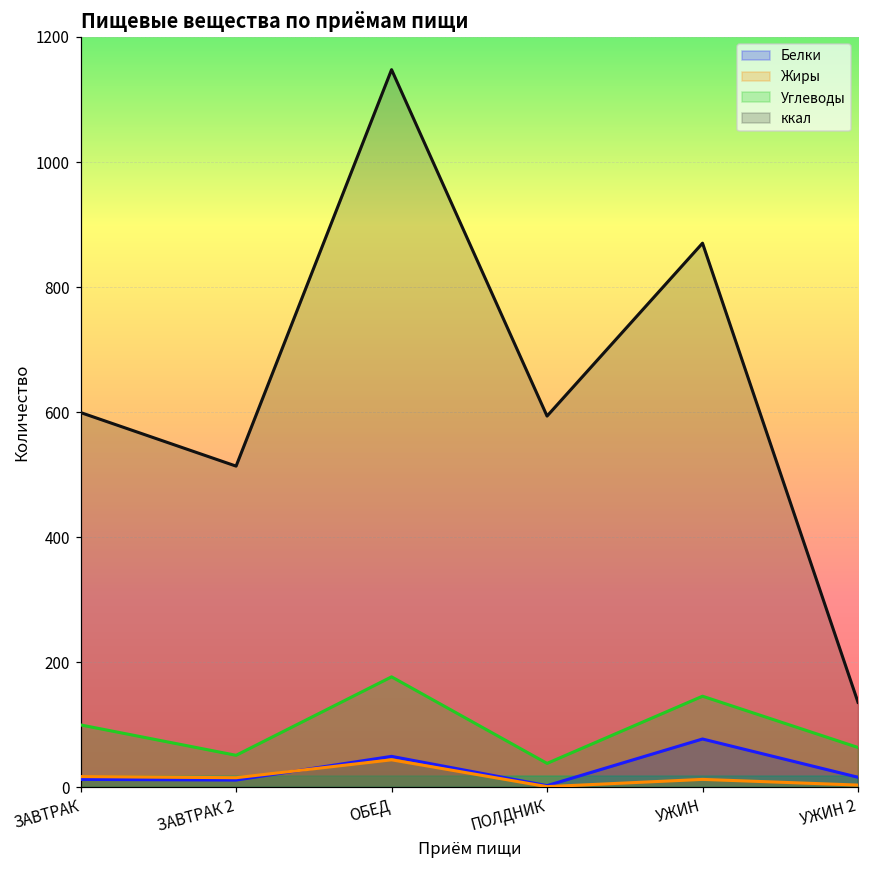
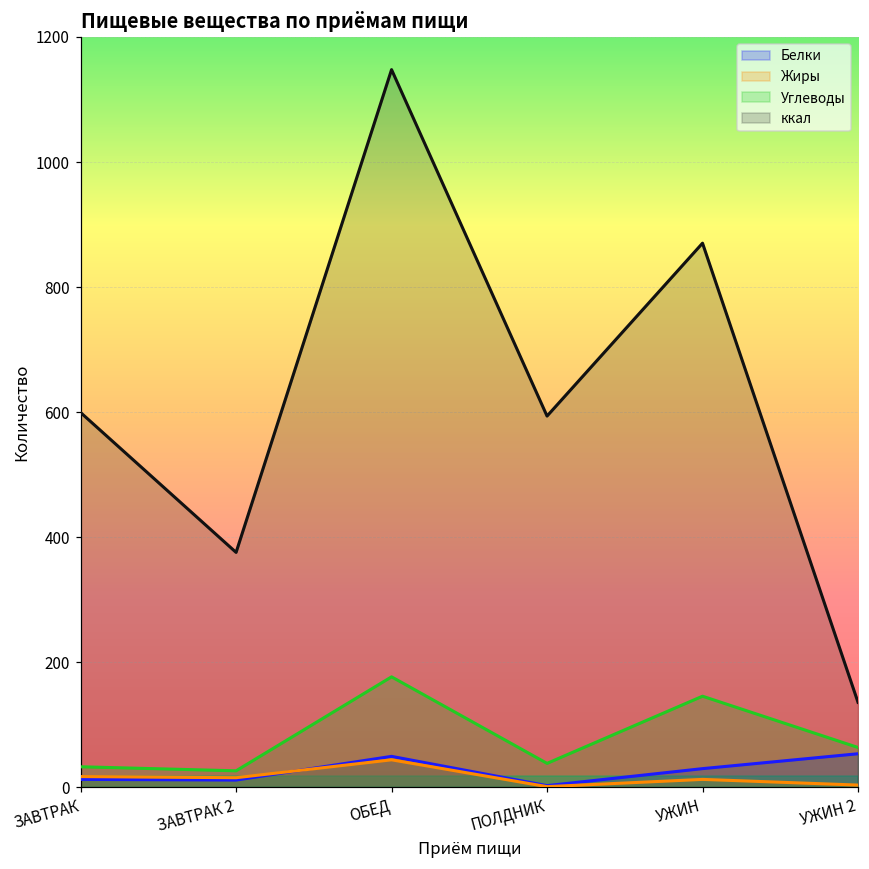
  {
    "Белки": {
      "ОБЕД": 50,
-     "УЖИН": 80,
-     "УЖИН 2": 20
+     "УЖИН": 30,
+     "УЖИН 2": 50
    },
    "Жиры": {
      "ОБЕД": 40,
      "УЖИН": 10,
      "УЖИН 2": 0
    },
    "Углеводы": {
-     "ЗАВТРАК": 100,
-     "ЗАВТРАК 2": 50,
+     "ЗАВТРАК": 30,
+     "ЗАВТРАК 2": 30,
      "ОБЕД": 180,
      "ПОЛДНИК": 40,
      "УЖИН": 150,
      "УЖИН 2": 60
    },
    "ккал": {
      "ЗАВТРАК": 600,
-     "ЗАВТРАК 2": 510,
+     "ЗАВТРАК 2": 380,
      "ОБЕД": 1150,
      "ПОЛДНИК": 590,
      "УЖИН": 870,
      "УЖИН 2": 140
    }
  }
